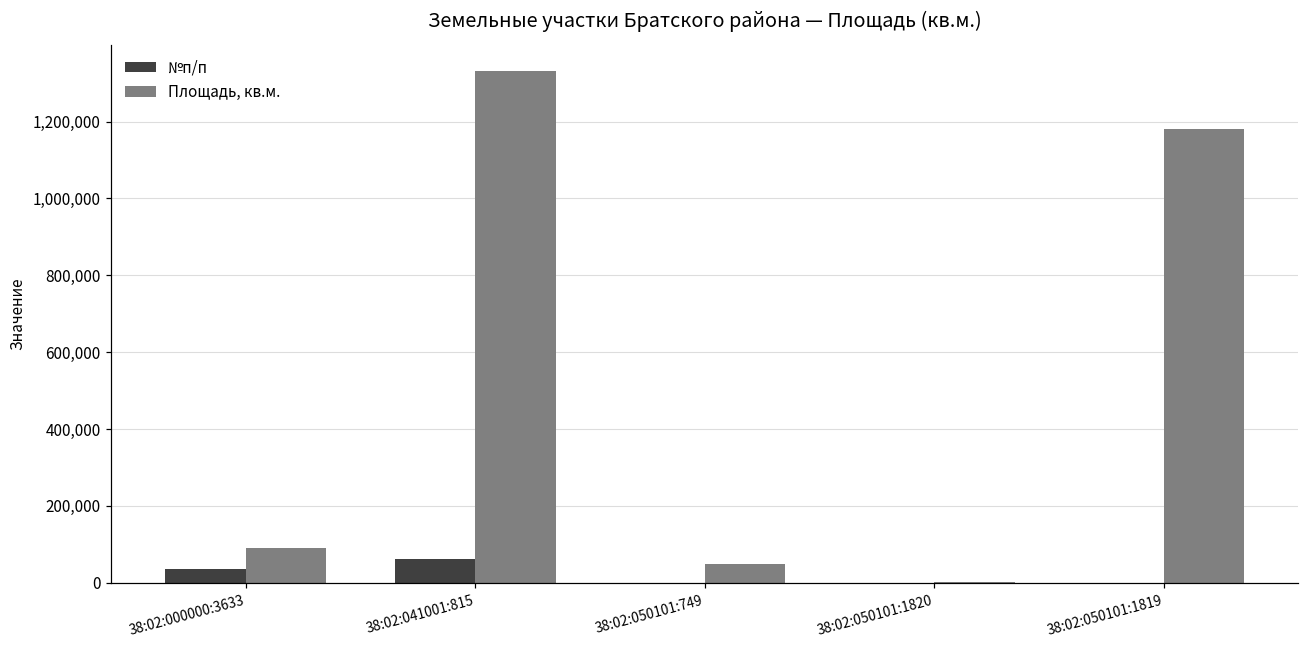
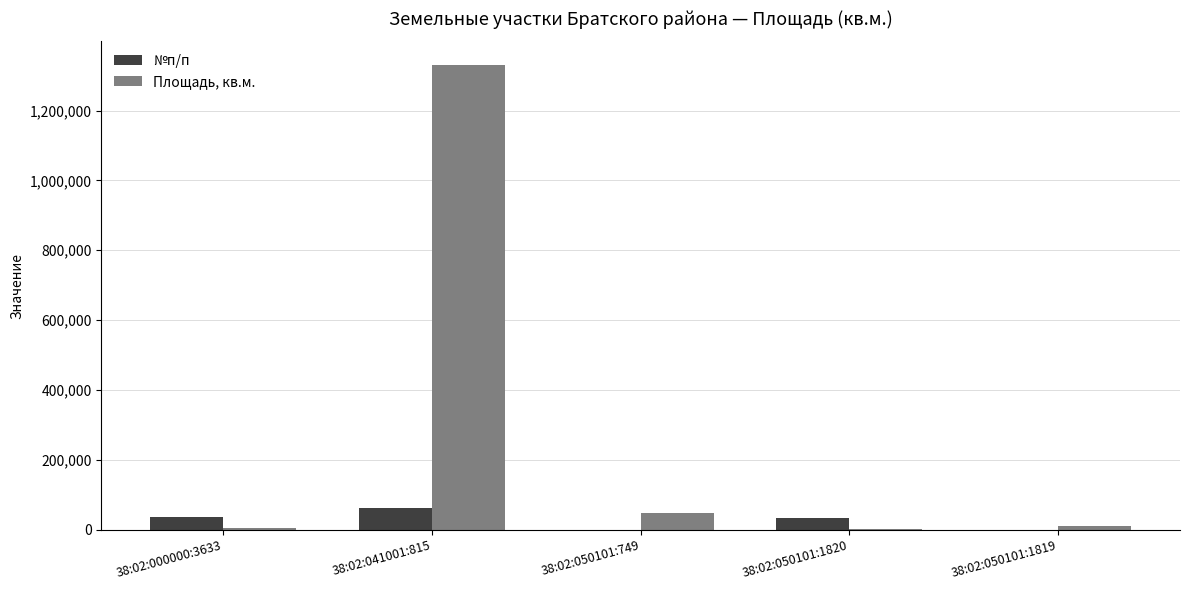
  {
    "№п/п": {
      "38:02:000000:3633": "40,000",
      "38:02:041001:815": "60,000",
-     "38:02:050101:1820": "0"
+     "38:02:050101:1820": "30,000"
    },
    "Площадь, кв.м.": {
-     "38:02:000000:3633": "90,000",
+     "38:02:000000:3633": "0",
      "38:02:041001:815": "1,330,000",
      "38:02:050101:749": "50,000",
-     "38:02:050101:1819": "1,180,000"
+     "38:02:050101:1819": "10,000"
    }
  }
